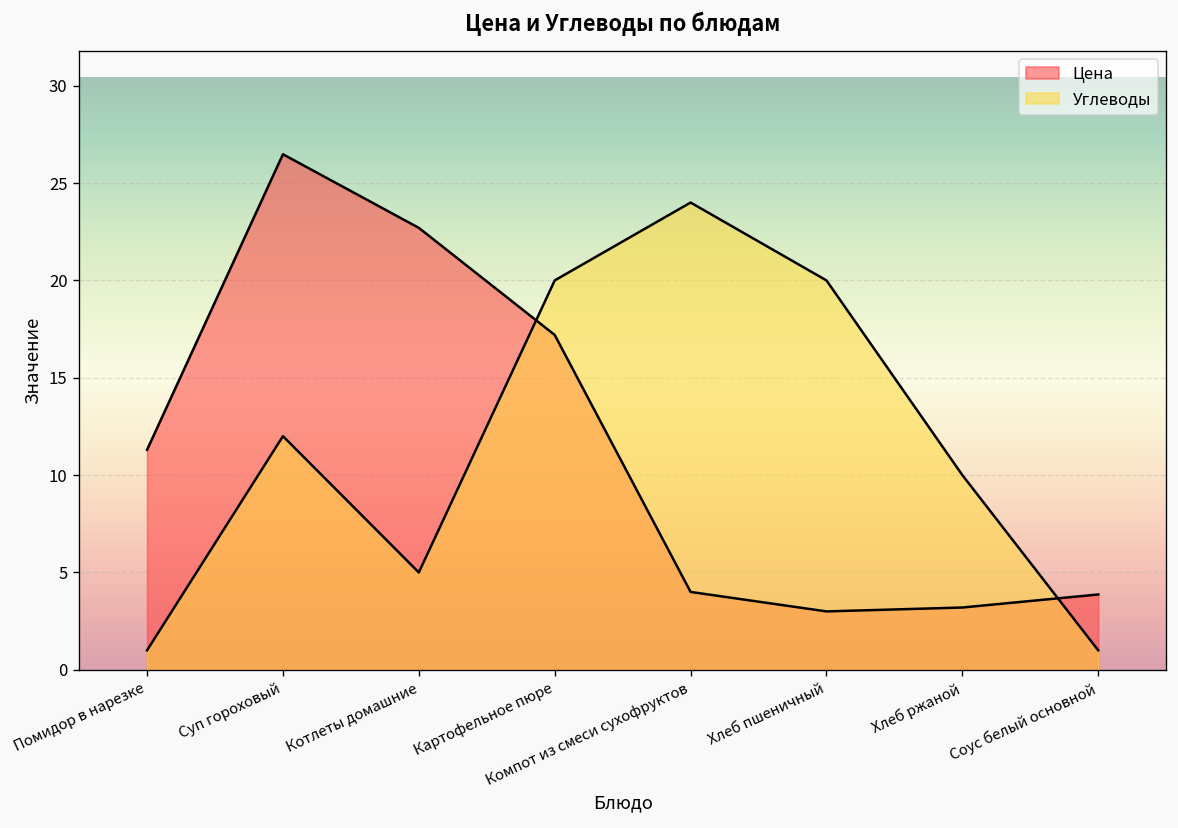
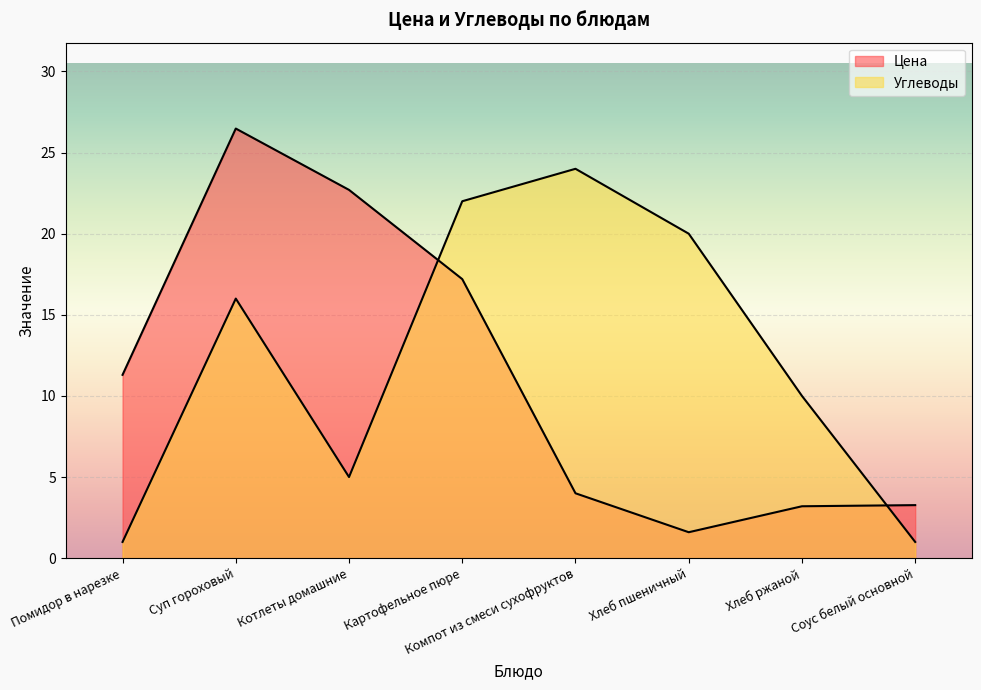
  {
    "Цена": {
      "Помидор в нарезке": 11.3,
      "Суп гороховый": 26.5,
      "Котлеты домашние": 22.7,
      "Картофельное пюре": 17.2,
      "Компот из смеси сухофруктов": 4.0,
-     "Хлеб пшеничный": 3.0,
+     "Хлеб пшеничный": 1.6,
      "Хлеб ржаной": 3.2,
-     "Соус белый основной": 3.9
+     "Соус белый основной": 3.3
    },
    "Углеводы": {
      "Помидор в нарезке": 1,
-     "Суп гороховый": 12,
+     "Суп гороховый": 16,
      "Котлеты домашние": 5,
-     "Картофельное пюре": 20,
+     "Картофельное пюре": 22,
      "Компот из смеси сухофруктов": 24,
      "Хлеб пшеничный": 20,
      "Хлеб ржаной": 10,
      "Соус белый основной": 1
    }
  }
